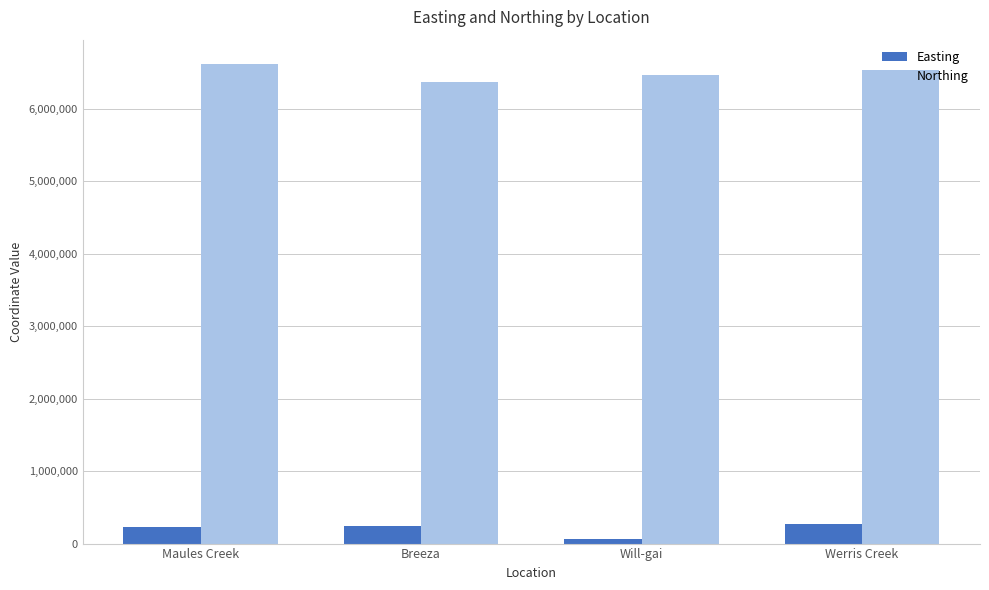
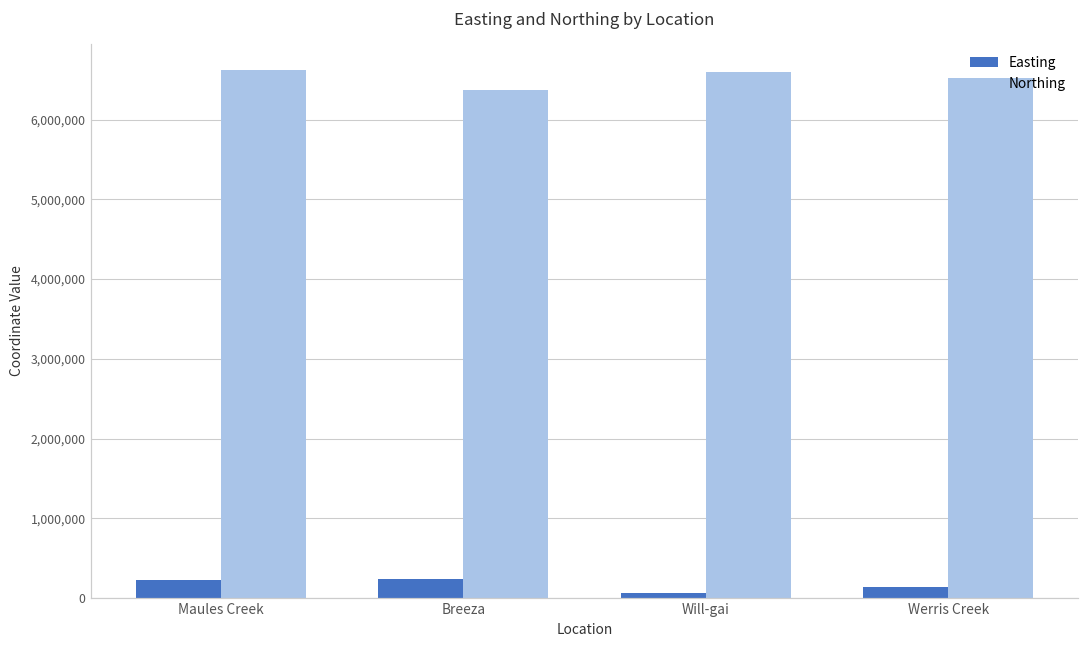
  {
    "Easting": {
      "Maules Creek": "200,000",
      "Breeza": "200,000",
      "Will-gai": "100,000",
-     "Werris Creek": "300,000"
+     "Werris Creek": "100,000"
    },
    "Northing": {
      "Maules Creek": "6,600,000",
      "Breeza": "6,400,000",
-     "Will-gai": "6,500,000",
+     "Will-gai": "6,600,000",
      "Werris Creek": "6,500,000"
    }
  }
